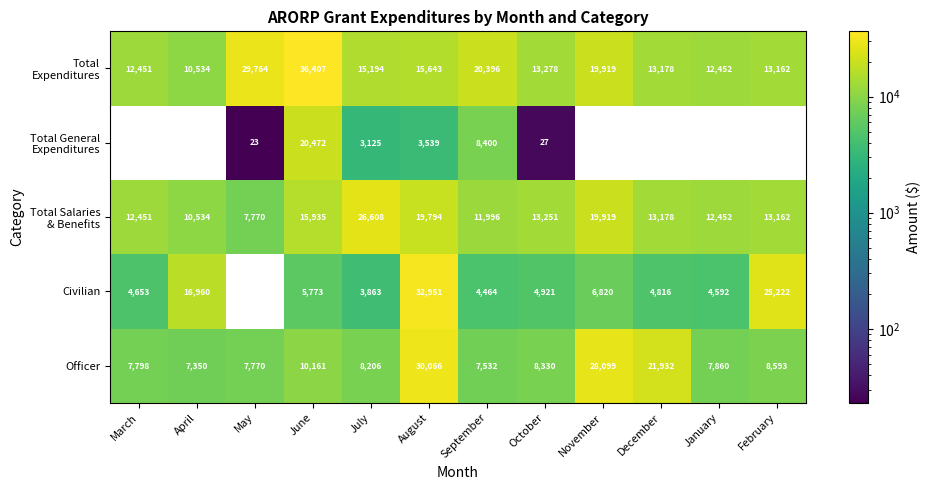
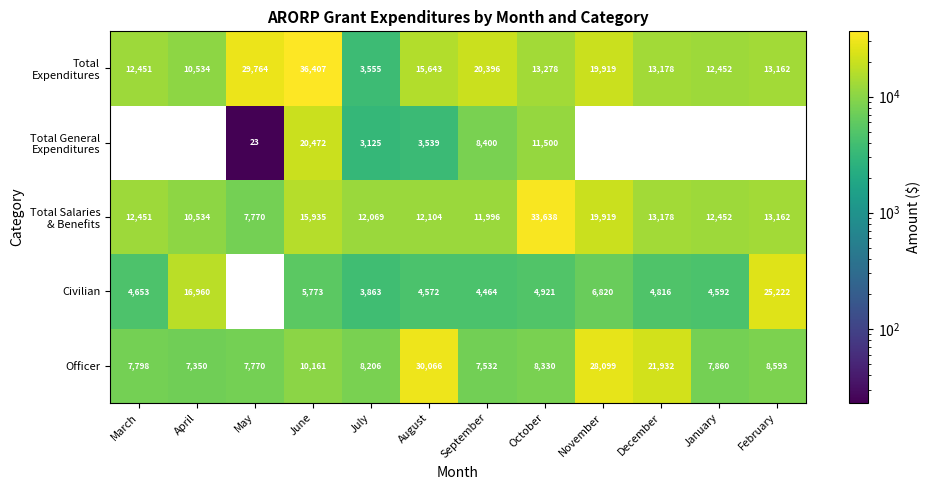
  {
    "Total Expenditures": {
      "March": "12,451",
      "April": "10,534",
      "May": "29,764",
      "June": "36,407",
-     "July": "15,194",
+     "July": "3,555",
      "August": "15,643",
      "September": "20,396",
      "October": "13,278",
      "November": "19,919",
      "December": "13,178",
      "January": "12,452",
      "February": "13,162"
    },
    "Total General Expenditures": {
      "May": "23",
      "June": "20,472",
      "July": "3,125",
      "August": "3,539",
      "September": "8,400",
-     "October": "27"
+     "October": "11,500"
    },
    "Total Salaries & Benefits": {
      "March": "12,451",
      "April": "10,534",
      "May": "7,770",
      "June": "15,935",
-     "July": "26,608",
-     "August": "19,794",
+     "July": "12,069",
+     "August": "12,104",
      "September": "11,996",
-     "October": "13,251",
+     "October": "33,638",
      "November": "19,919",
      "December": "13,178",
      "January": "12,452",
      "February": "13,162"
    },
    "Civilian": {
      "March": "4,653",
      "April": "16,960",
      "June": "5,773",
      "July": "3,863",
-     "August": "32,951",
+     "August": "4,572",
      "September": "4,464",
      "October": "4,921",
      "November": "6,820",
      "December": "4,816",
      "January": "4,592",
      "February": "25,222"
    },
    "Officer": {
      "March": "7,798",
      "April": "7,350",
      "May": "7,770",
      "June": "10,161",
      "July": "8,206",
      "August": "30,066",
      "September": "7,532",
      "October": "8,330",
      "November": "28,099",
      "December": "21,932",
      "January": "7,860",
      "February": "8,593"
    }
  }
